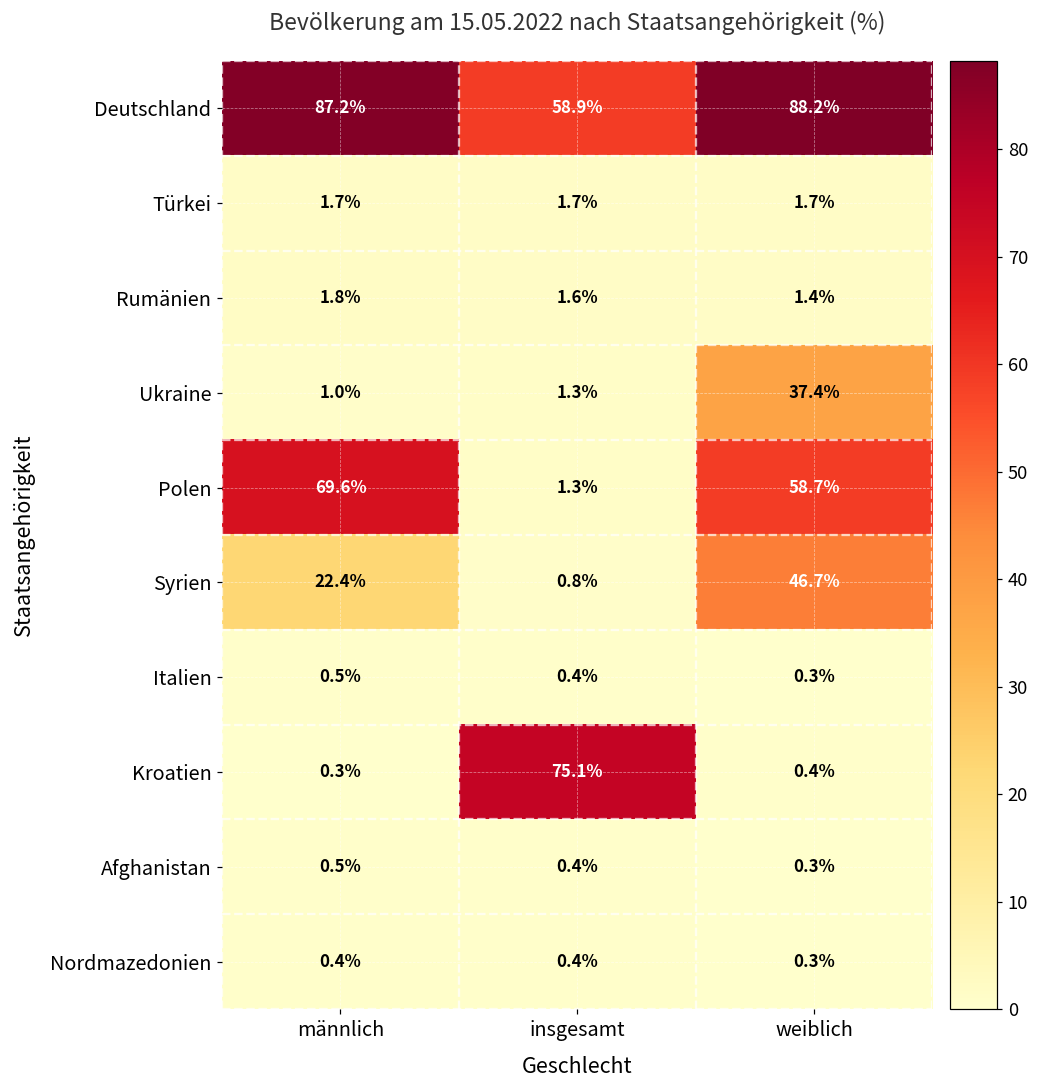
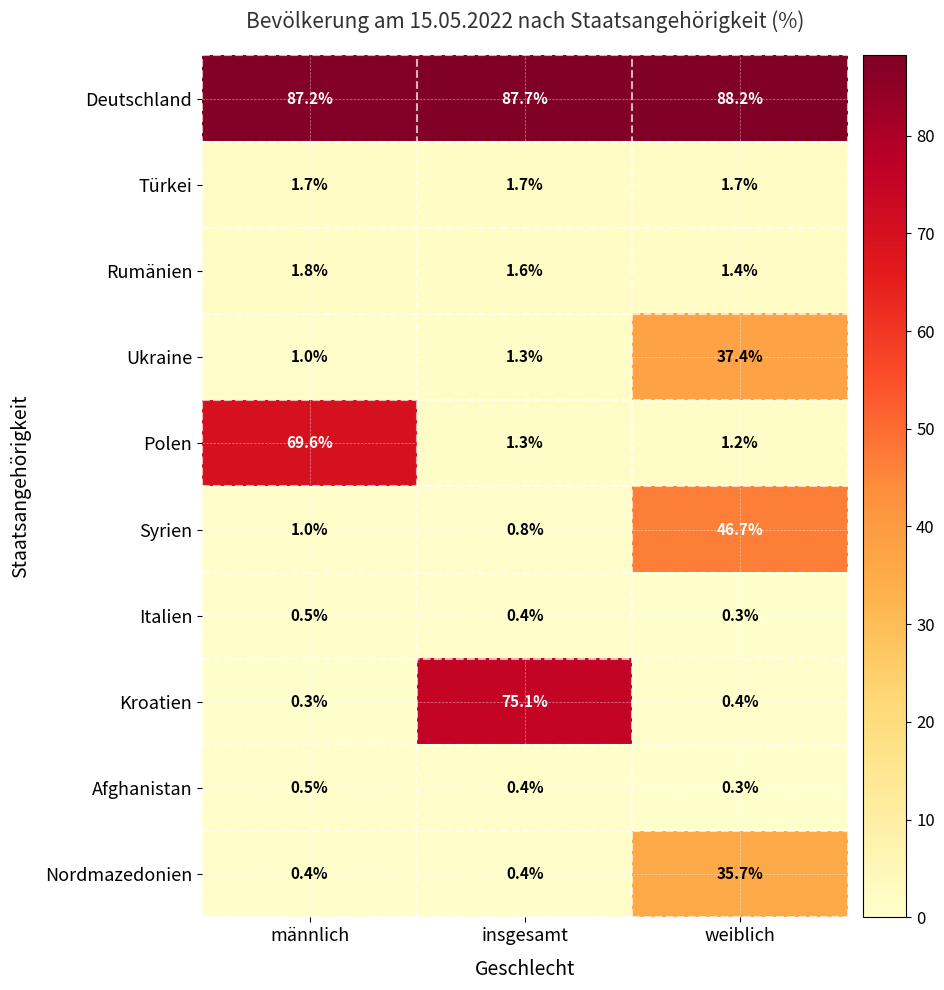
  {
    "Deutschland": {
      "männlich": "87.2%",
-     "insgesamt": "58.9%",
+     "insgesamt": "87.7%",
      "weiblich": "88.2%"
    },
    "Türkei": {
      "männlich": "1.7%",
      "insgesamt": "1.7%",
      "weiblich": "1.7%"
    },
    "Rumänien": {
      "männlich": "1.8%",
      "insgesamt": "1.6%",
      "weiblich": "1.4%"
    },
    "Ukraine": {
      "männlich": "1.0%",
      "insgesamt": "1.3%",
      "weiblich": "37.4%"
    },
    "Polen": {
      "männlich": "69.6%",
      "insgesamt": "1.3%",
-     "weiblich": "58.7%"
+     "weiblich": "1.2%"
    },
    "Syrien": {
-     "männlich": "22.4%",
+     "männlich": "1.0%",
      "insgesamt": "0.8%",
      "weiblich": "46.7%"
    },
    "Italien": {
      "männlich": "0.5%",
      "insgesamt": "0.4%",
      "weiblich": "0.3%"
    },
    "Kroatien": {
      "männlich": "0.3%",
      "insgesamt": "75.1%",
      "weiblich": "0.4%"
    },
    "Afghanistan": {
      "männlich": "0.5%",
      "insgesamt": "0.4%",
      "weiblich": "0.3%"
    },
    "Nordmazedonien": {
      "männlich": "0.4%",
      "insgesamt": "0.4%",
-     "weiblich": "0.3%"
+     "weiblich": "35.7%"
    }
  }
